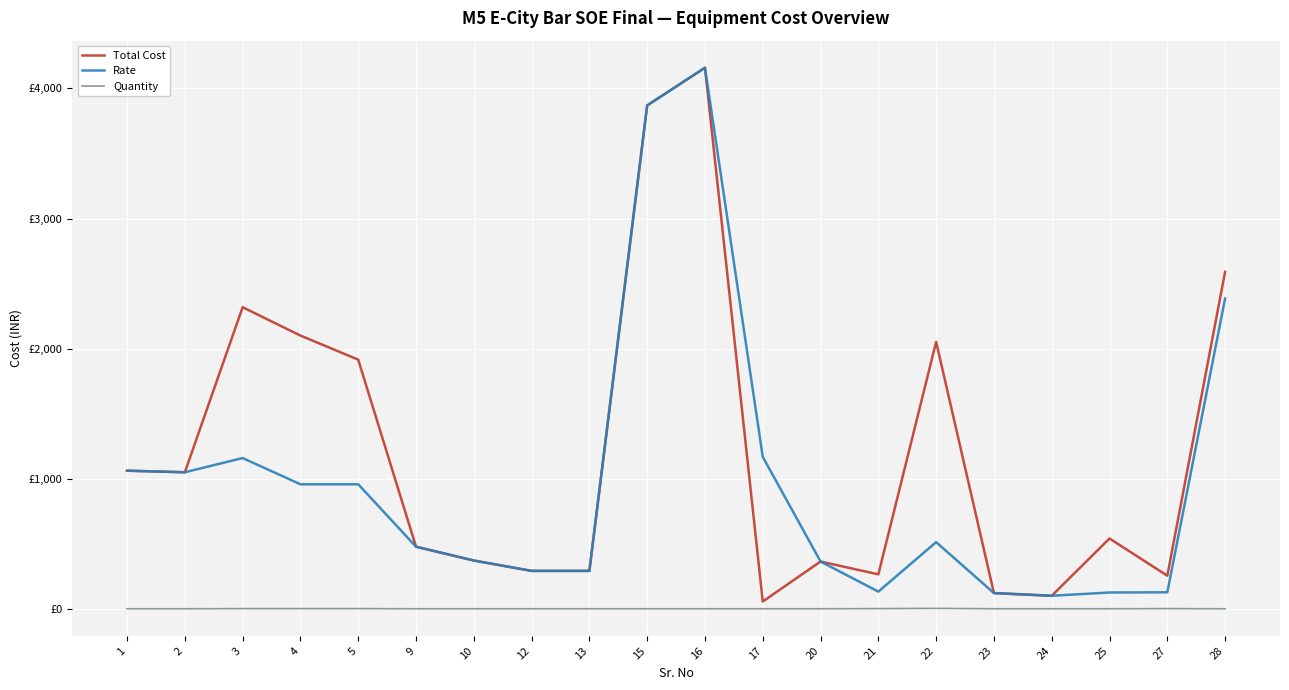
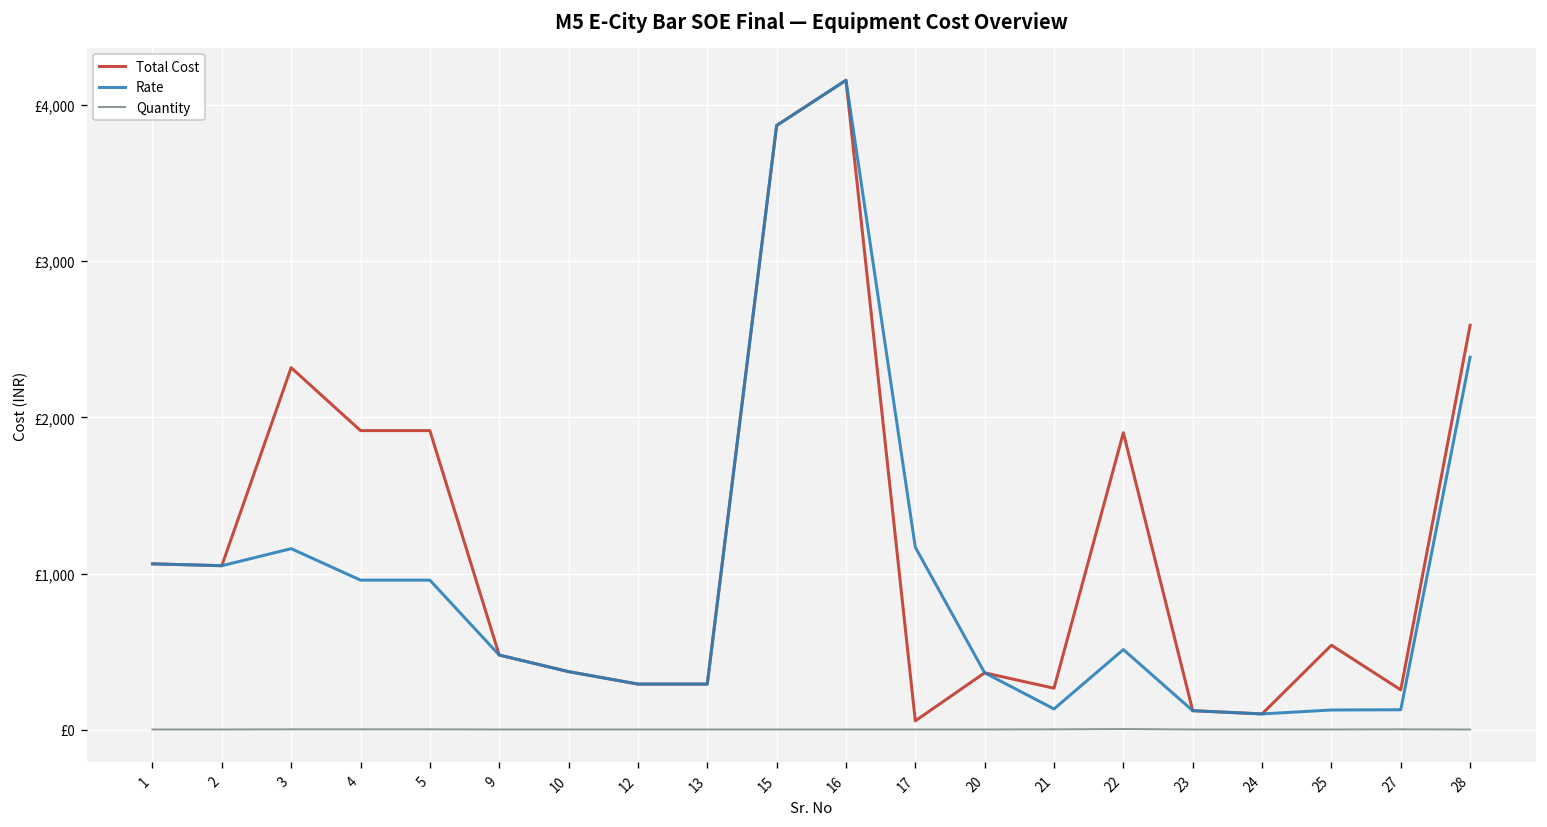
  {
    "Total Cost": {
      "3": "£2,320",
-     "4": "£2,100",
+     "4": "£1,920",
      "5": "£1,920",
      "17": "£60",
      "21": "£270",
-     "22": "£2,050",
+     "22": "£1,900",
      "25": "£540",
      "27": "£250",
      "28": "£2,590"
    },
    "Rate": {
      "3": "£1,160",
      "4": "£960",
      "5": "£960",
      "17": "£1,170",
      "21": "£130",
      "22": "£510",
      "25": "£130",
      "27": "£130",
      "28": "£2,390"
    },
    "Quantity": {
      "1": "£0",
      "2": "£0",
      "3": "£0",
      "4": "£0",
      "5": "£0",
      "9": "£0",
      "10": "£0",
      "12": "£0",
      "13": "£0",
      "15": "£0",
      "16": "£0",
      "17": "£0",
      "20": "£0",
      "21": "£0",
      "22": "£0",
      "23": "£0",
      "24": "£0",
      "25": "£0",
      "27": "£0",
      "28": "£0"
    }
  }
